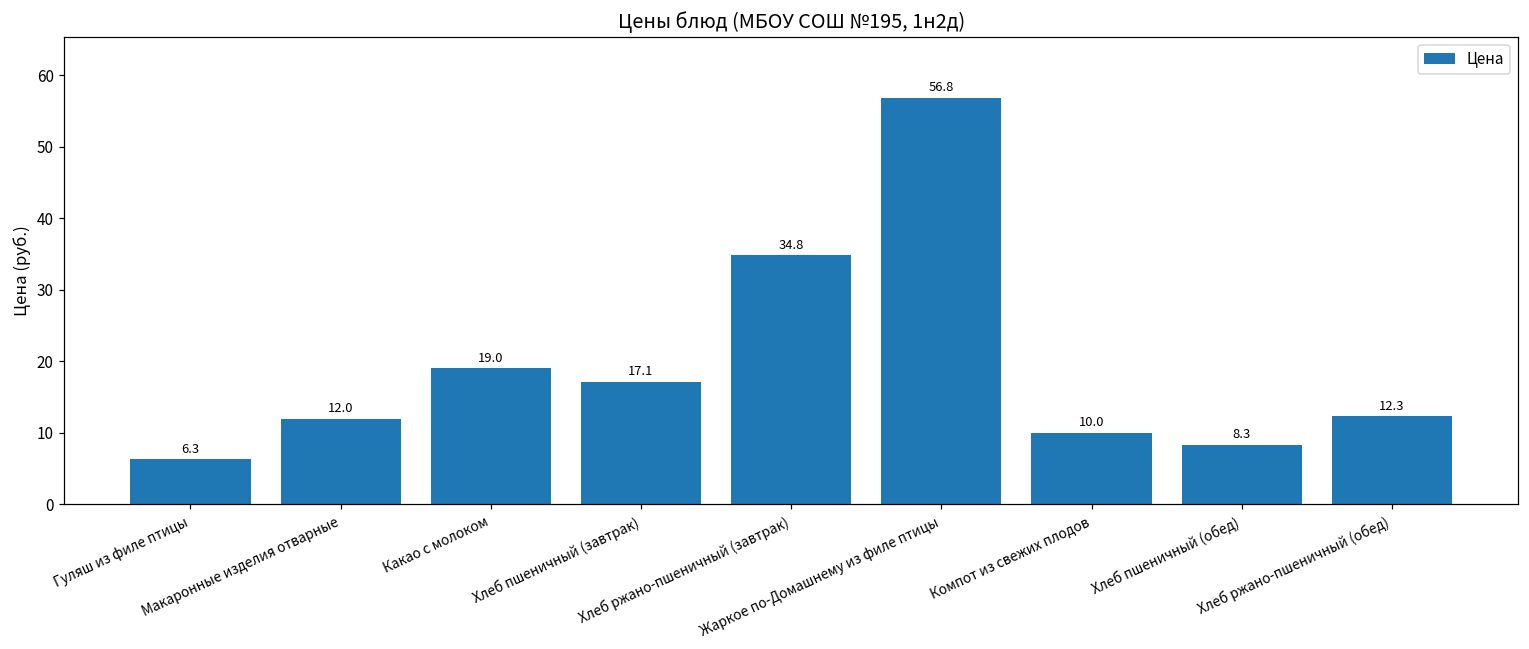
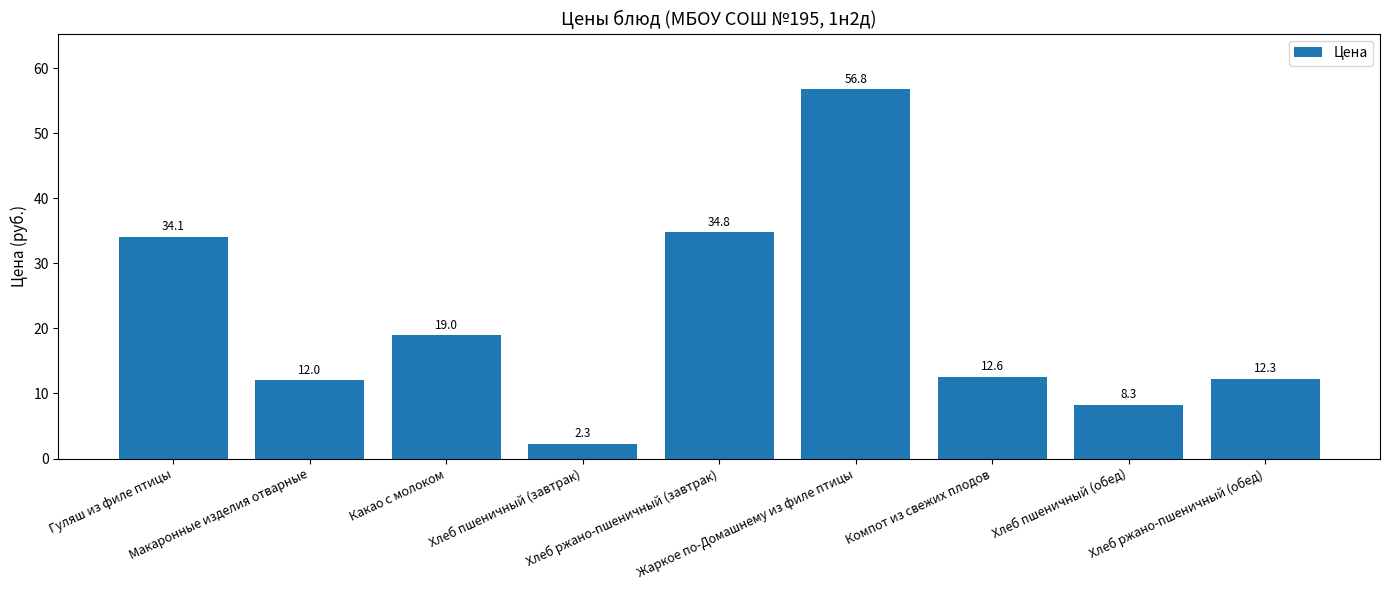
  {
-   "Гуляш из филе птицы": 6.3,
+   "Гуляш из филе птицы": 34.1,
    "Макаронные изделия отварные": 12.0,
    "Какао с молоком": 19.0,
-   "Хлеб пшеничный (завтрак)": 17.1,
+   "Хлеб пшеничный (завтрак)": 2.3,
    "Хлеб ржано-пшеничный (завтрак)": 34.8,
    "Жаркое по-Домашнему из филе птицы": 56.8,
-   "Компот из свежих плодов": 10.0,
+   "Компот из свежих плодов": 12.6,
    "Хлеб пшеничный (обед)": 8.3,
    "Хлеб ржано-пшеничный (обед)": 12.3
  }
